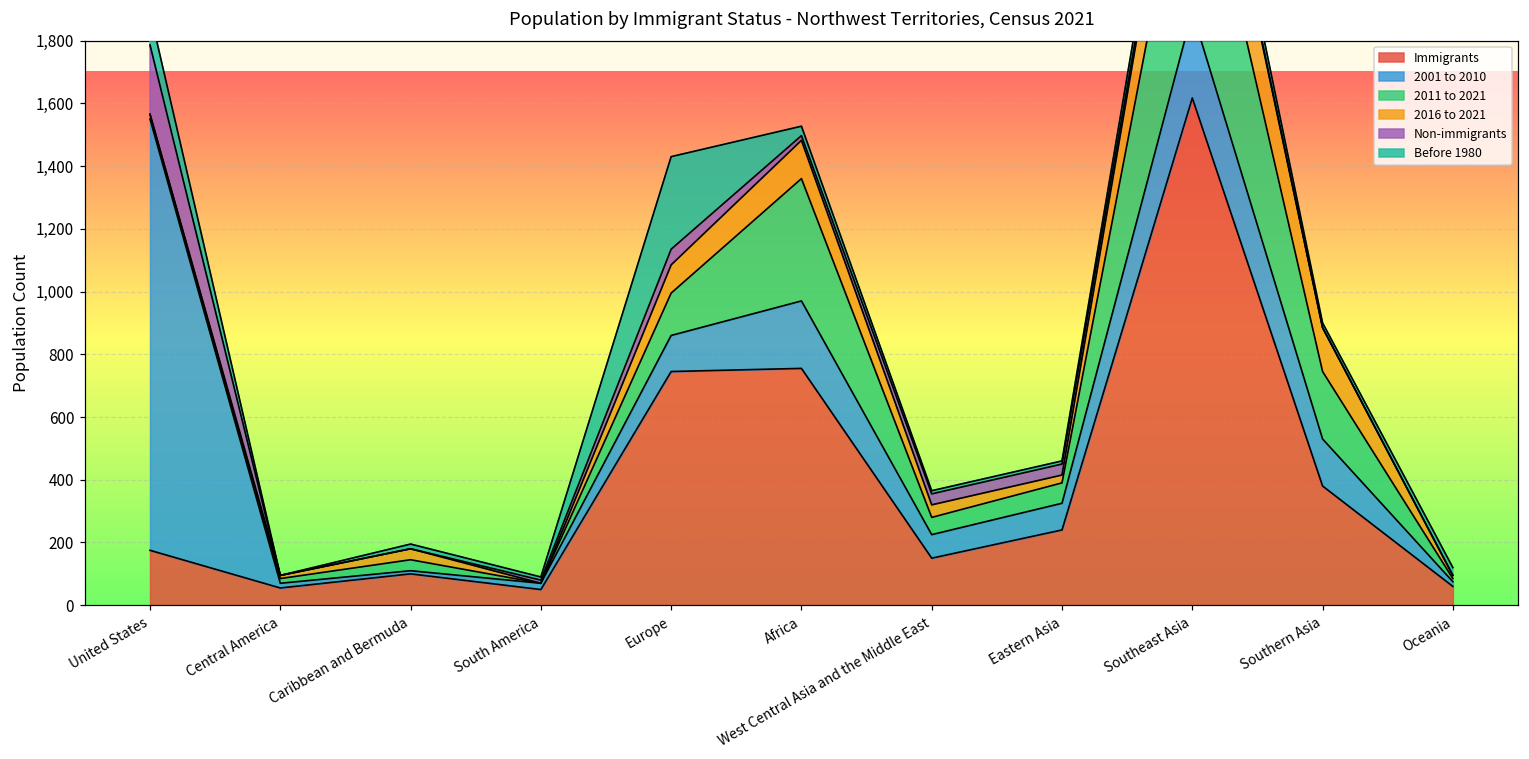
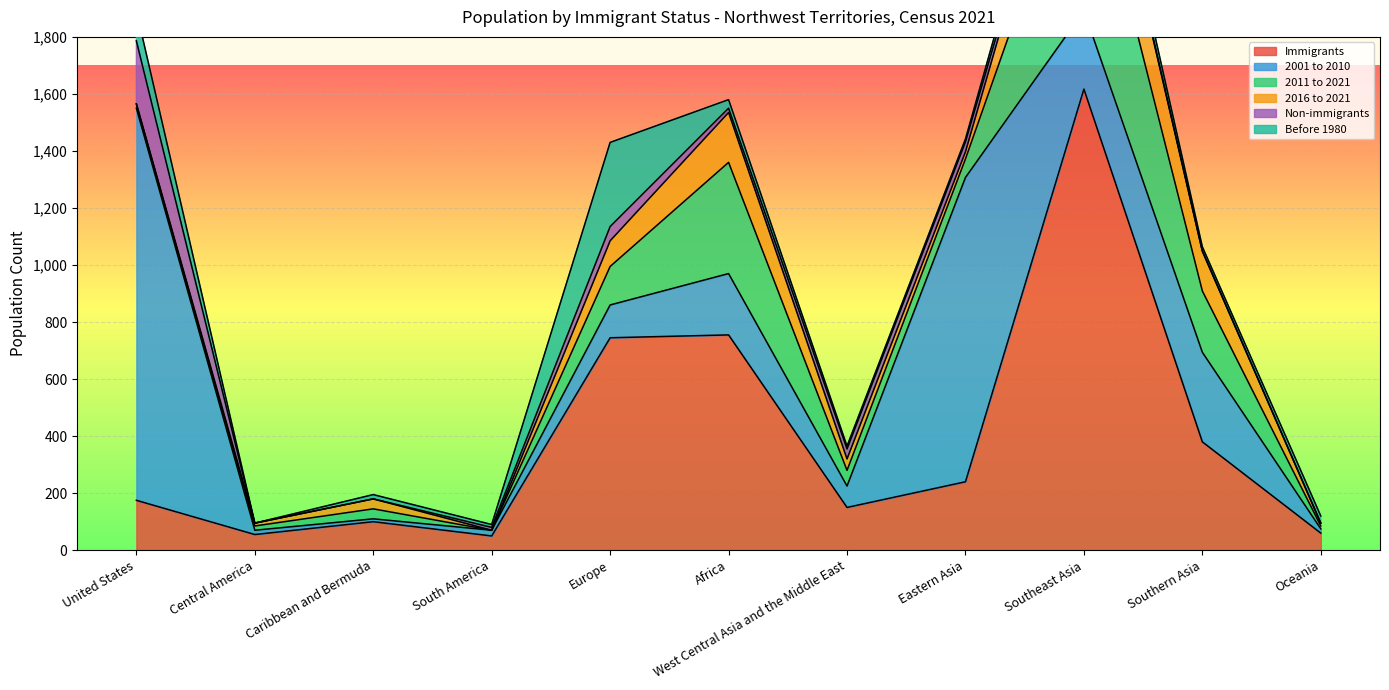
  {
    "Immigrants": {
      "United States": "180",
      "Central America": "60",
      "Caribbean and Bermuda": "100",
      "South America": "50",
      "Europe": "750",
      "Africa": "760",
      "West Central Asia and the Middle East": "150",
      "Eastern Asia": "240",
      "Southeast Asia": "1,620",
      "Southern Asia": "380",
      "Oceania": "60"
    },
    "2001 to 2010": {
      "United States": "1,380",
      "Central America": "20",
      "Caribbean and Bermuda": "10",
      "Europe": "120",
      "Africa": "220",
      "West Central Asia and the Middle East": "80",
-     "Eastern Asia": "90",
-     "Southern Asia": "150",
+     "Eastern Asia": "1,070",
+     "Southern Asia": "310",
      "Oceania": "20"
    },
    "2016 to 2021": {
      "Europe": "90",
-     "Africa": "120",
+     "Africa": "180",
      "West Central Asia and the Middle East": "40",
      "Eastern Asia": "30"
    },
    "Non-immigrants": {
      "United States": "220",
      "South America": "10",
      "Europe": "50",
      "Africa": "20",
      "West Central Asia and the Middle East": "40",
      "Eastern Asia": "40"
    }
  }
